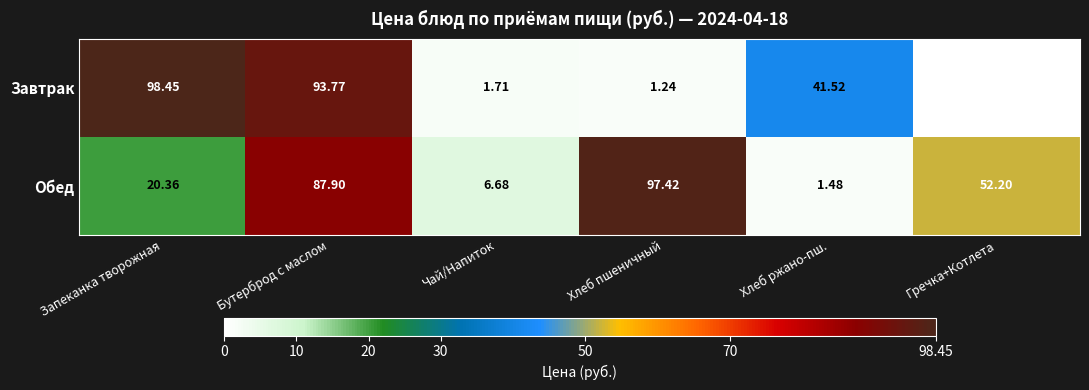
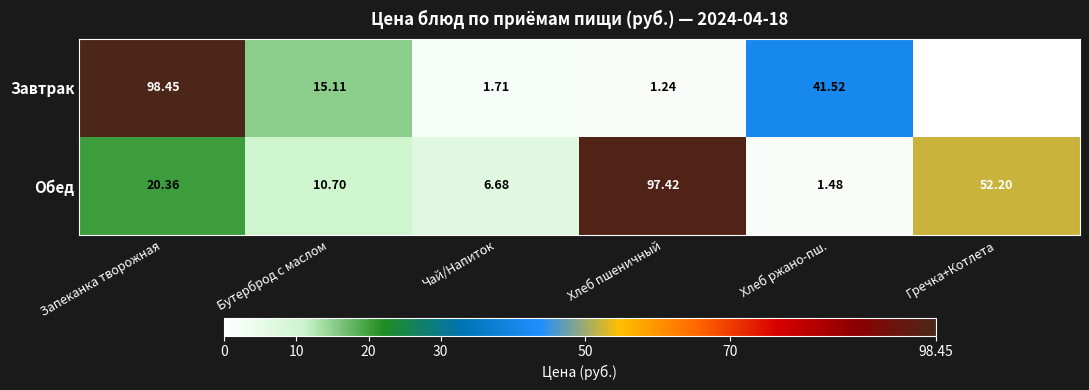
  {
    "Завтрак": {
      "Запеканка творожная": 98.45,
-     "Бутерброд с маслом": 93.77,
+     "Бутерброд с маслом": 15.11,
      "Чай/Напиток": 1.71,
      "Хлеб пшеничный": 1.24,
      "Хлеб ржано-пш.": 41.52
    },
    "Обед": {
      "Запеканка творожная": 20.36,
-     "Бутерброд с маслом": 87.90,
+     "Бутерброд с маслом": 10.70,
      "Чай/Напиток": 6.68,
      "Хлеб пшеничный": 97.42,
      "Хлеб ржано-пш.": 1.48,
      "Гречка+Котлета": 52.20
    }
  }
